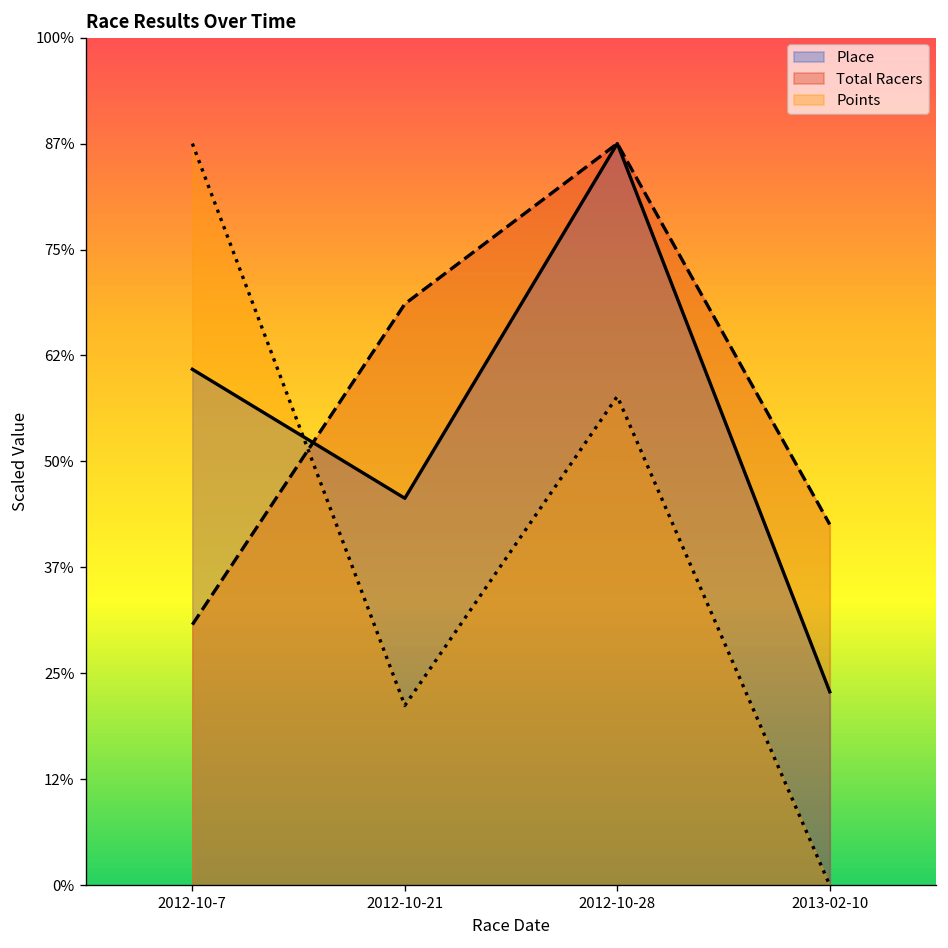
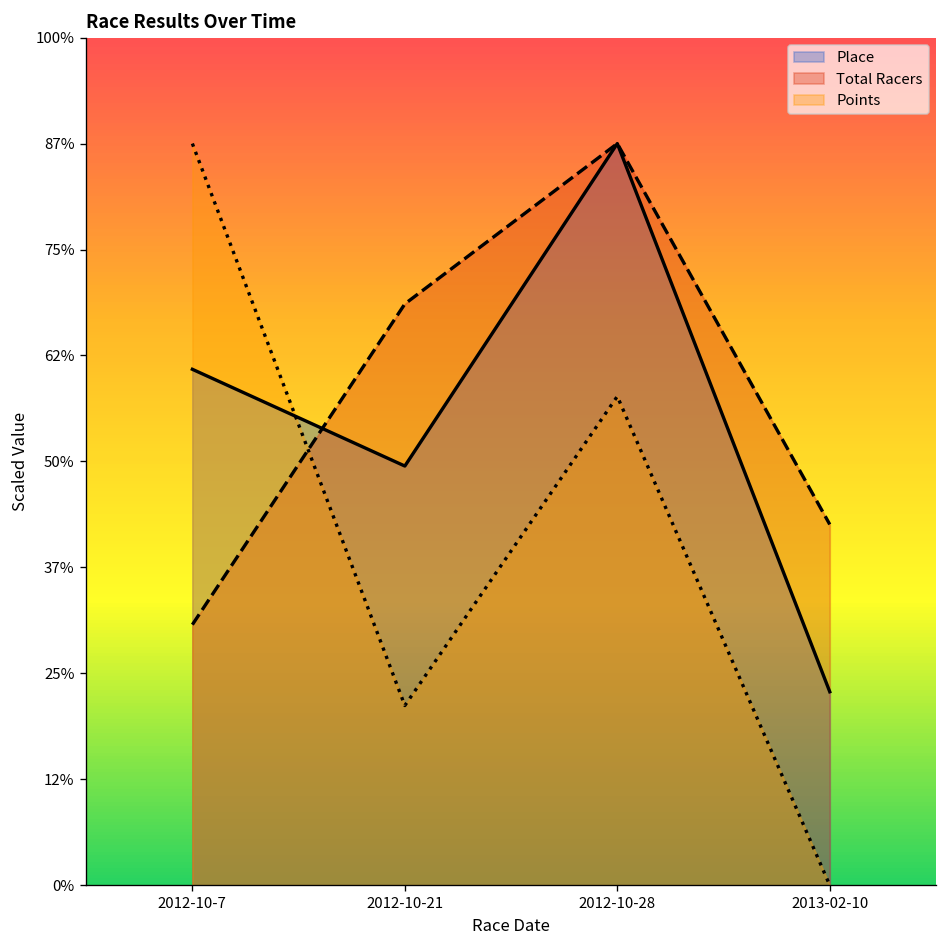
  {
    "Place": {
      "2012-10-7": "61%",
-     "2012-10-21": "46%",
+     "2012-10-21": "49%",
      "2013-02-10": "23%"
    }
  }
